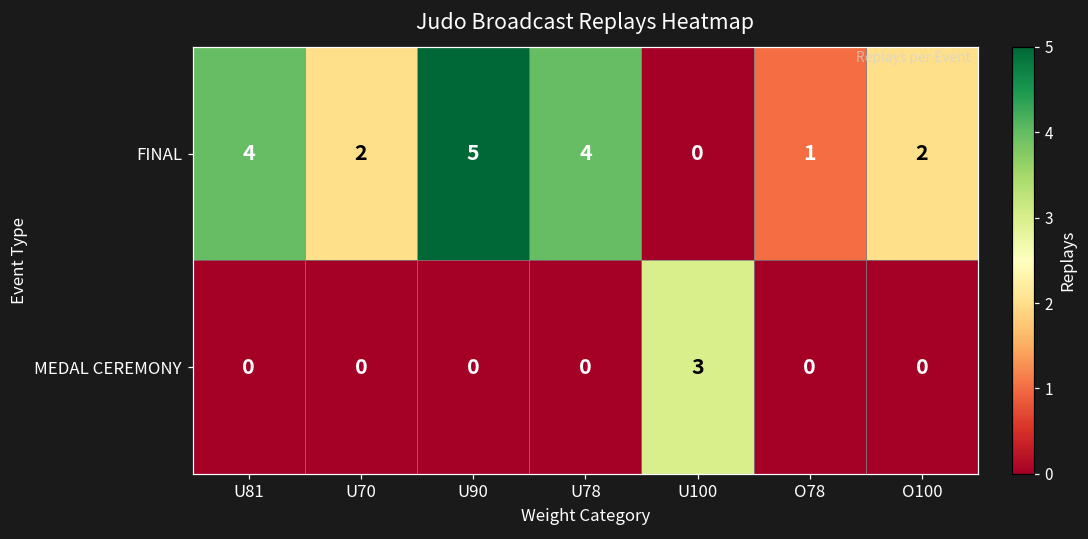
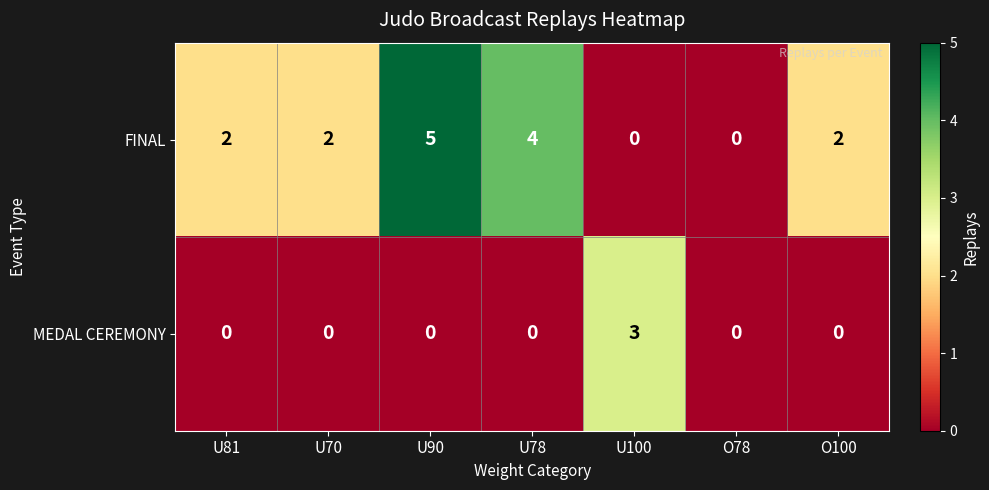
  {
    "FINAL": {
-     "U81": 4,
+     "U81": 2,
      "U70": 2,
      "U90": 5,
      "U78": 4,
      "U100": 0,
-     "O78": 1
+     "O78": 0
    },
    "MEDAL CEREMONY": {
      "U81": 0,
      "U70": 0,
      "U90": 0,
      "U78": 0,
      "U100": 3,
      "O78": 0,
      "O100": 0
    }
  }
